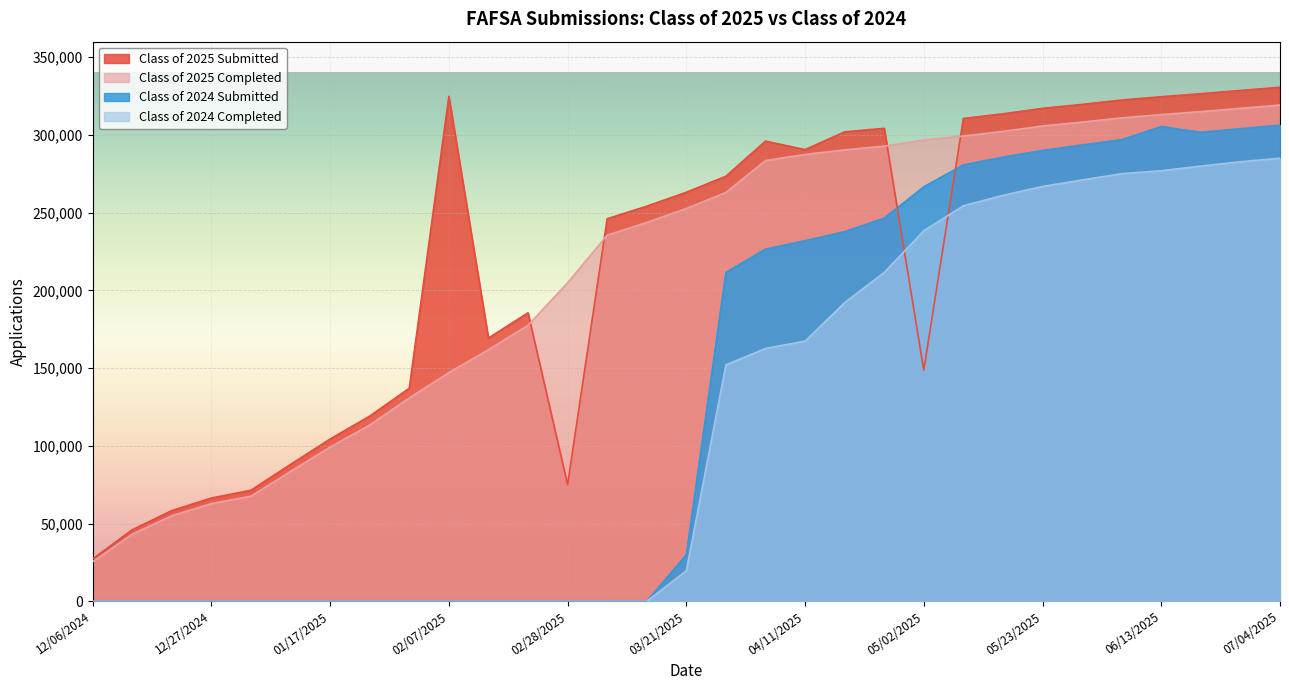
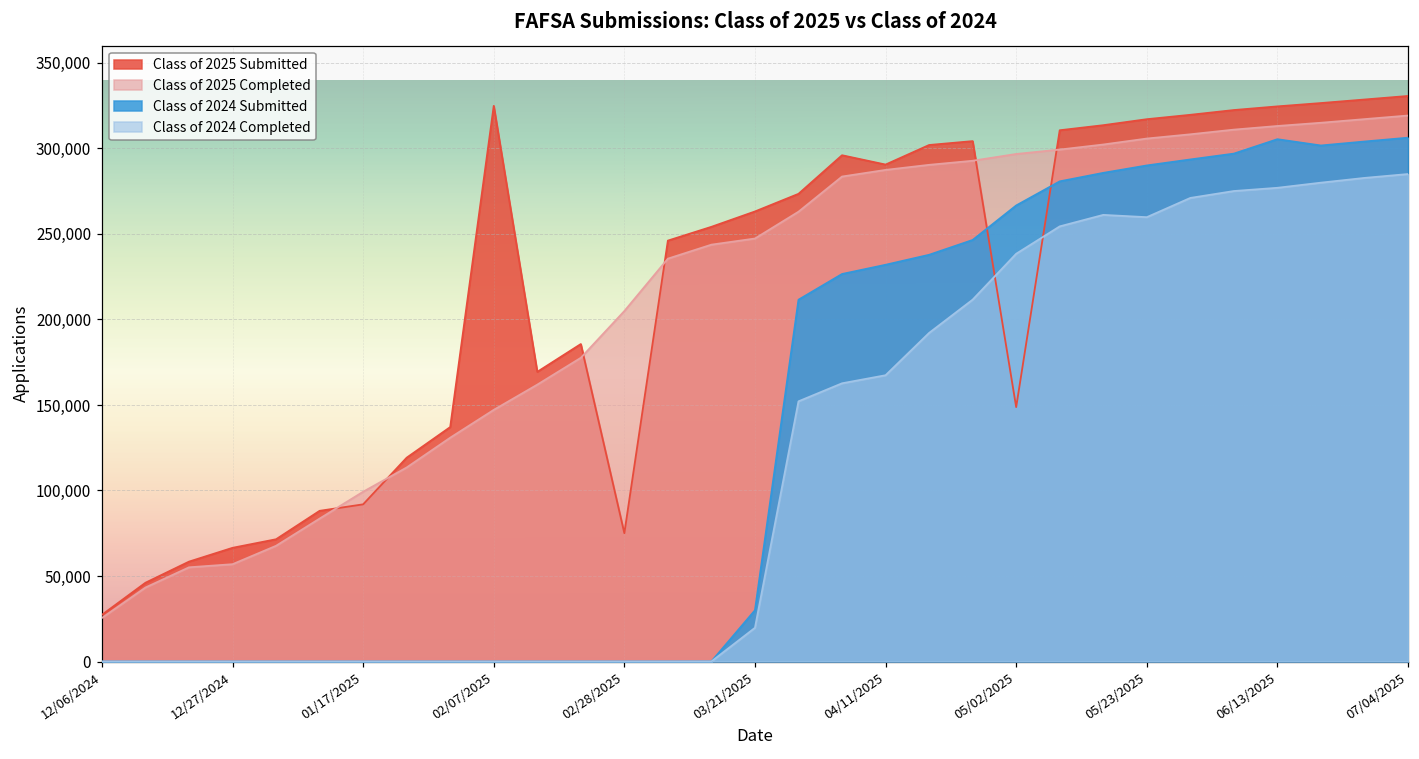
  {
    "Class of 2025 Submitted": {
      "12/06/2024": "27,000",
      "12/27/2024": "66,000",
-     "01/17/2025": "104,000",
+     "01/17/2025": "92,000",
      "02/07/2025": "325,000",
      "02/28/2025": "75,000",
      "03/21/2025": "263,000",
      "04/11/2025": "291,000",
      "05/02/2025": "149,000",
      "05/23/2025": "317,000",
      "06/13/2025": "325,000",
      "07/04/2025": "331,000"
    },
    "Class of 2025 Completed": {
      "12/06/2024": "25,000",
-     "12/27/2024": "63,000",
+     "12/27/2024": "57,000",
      "01/17/2025": "99,000",
      "02/07/2025": "147,000",
      "02/28/2025": "205,000",
-     "03/21/2025": "253,000",
+     "03/21/2025": "247,000",
      "04/11/2025": "287,000",
      "05/02/2025": "297,000",
      "05/23/2025": "306,000",
      "06/13/2025": "313,000",
      "07/04/2025": "319,000"
    },
    "Class of 2024 Submitted": {
      "03/21/2025": "30,000",
      "04/11/2025": "232,000",
      "05/02/2025": "267,000",
      "05/23/2025": "290,000",
      "06/13/2025": "305,000",
      "07/04/2025": "306,000"
    },
    "Class of 2024 Completed": {
      "03/21/2025": "20,000",
      "04/11/2025": "167,000",
      "05/02/2025": "238,000",
-     "05/23/2025": "267,000",
+     "05/23/2025": "260,000",
      "06/13/2025": "277,000",
      "07/04/2025": "285,000"
    }
  }
